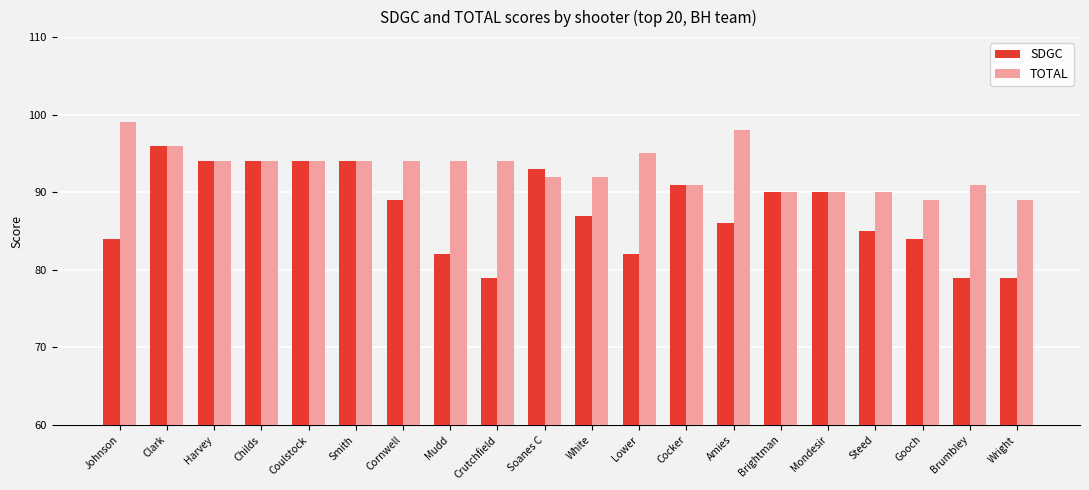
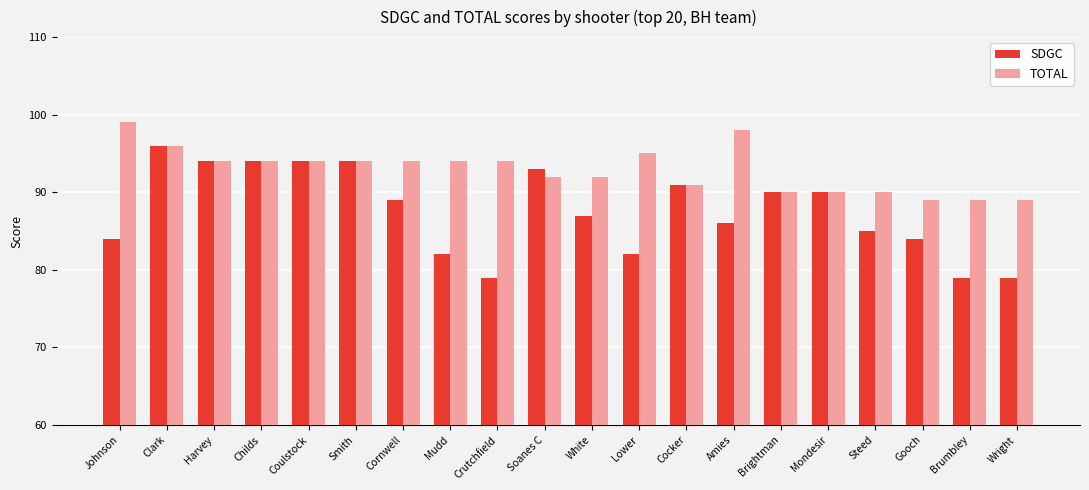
  {
    "SDGC": {
      "Johnson": 84,
      "Clark": 96,
      "Harvey": 94,
      "Childs": 94,
      "Coulstock": 94,
      "Smith": 94,
      "Cornwell": 89,
      "Mudd": 82,
      "Crutchfield": 79,
      "Soanes C": 93,
      "White": 87,
      "Lower": 82,
      "Cocker": 91,
      "Amies": 86,
      "Brightman": 90,
      "Mondesir": 90,
      "Steed": 85,
      "Gooch": 84,
      "Brumbley": 79,
      "Wright": 79
    },
    "TOTAL": {
      "Johnson": 99,
      "Clark": 96,
      "Harvey": 94,
      "Childs": 94,
      "Coulstock": 94,
      "Smith": 94,
      "Cornwell": 94,
      "Mudd": 94,
      "Crutchfield": 94,
      "Soanes C": 92,
      "White": 92,
      "Lower": 95,
      "Cocker": 91,
      "Amies": 98,
      "Brightman": 90,
      "Mondesir": 90,
      "Steed": 90,
      "Gooch": 89,
-     "Brumbley": 91,
+     "Brumbley": 89,
      "Wright": 89
    }
  }
